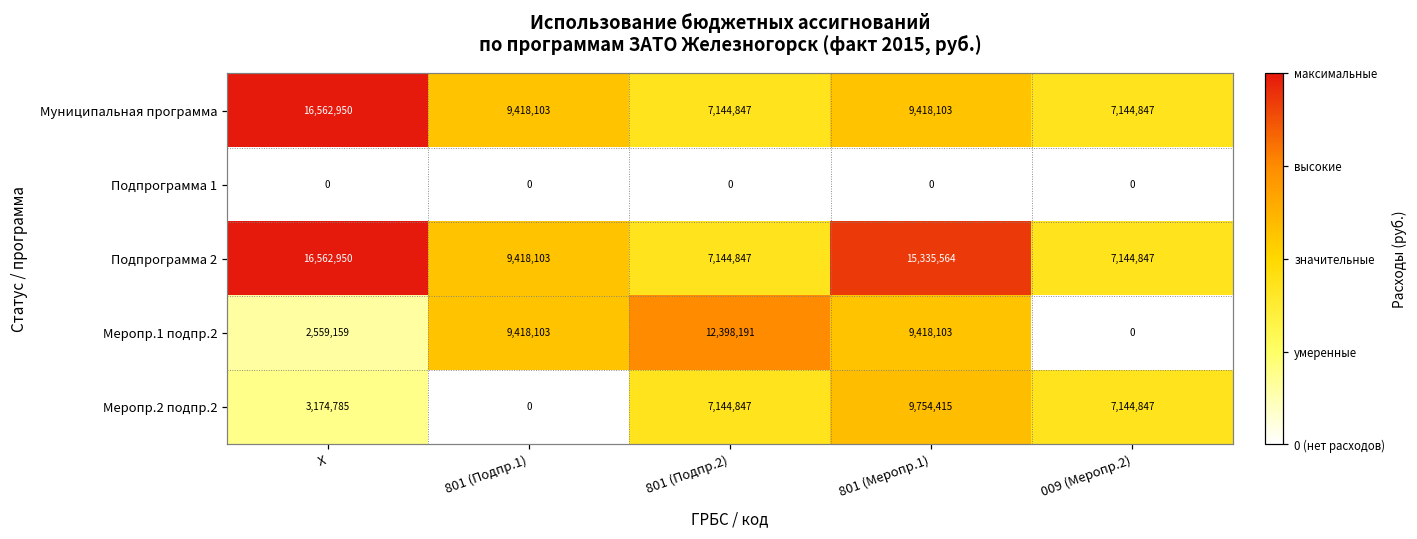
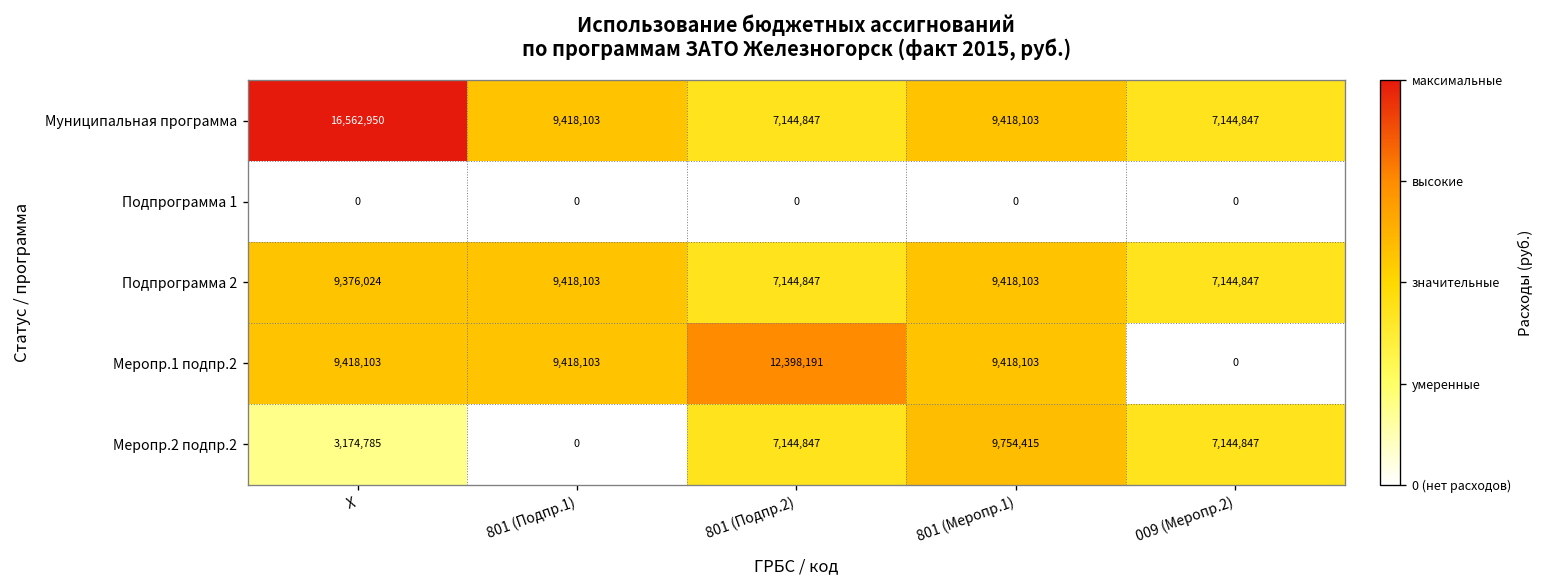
  {
    "Муниципальная программа": {
      "Х": "16,562,950",
      "801 (Подпр.1)": "9,418,103",
      "801 (Подпр.2)": "7,144,847",
      "801 (Меропр.1)": "9,418,103",
      "009 (Меропр.2)": "7,144,847"
    },
    "Подпрограмма 1": {
      "Х": "0",
      "801 (Подпр.1)": "0",
      "801 (Подпр.2)": "0",
      "801 (Меропр.1)": "0",
      "009 (Меропр.2)": "0"
    },
    "Подпрограмма 2": {
-     "Х": "16,562,950",
+     "Х": "9,376,024",
      "801 (Подпр.1)": "9,418,103",
      "801 (Подпр.2)": "7,144,847",
-     "801 (Меропр.1)": "15,335,564",
+     "801 (Меропр.1)": "9,418,103",
      "009 (Меропр.2)": "7,144,847"
    },
    "Меропр.1 подпр.2": {
-     "Х": "2,559,159",
+     "Х": "9,418,103",
      "801 (Подпр.1)": "9,418,103",
      "801 (Подпр.2)": "12,398,191",
      "801 (Меропр.1)": "9,418,103",
      "009 (Меропр.2)": "0"
    },
    "Меропр.2 подпр.2": {
      "Х": "3,174,785",
      "801 (Подпр.1)": "0",
      "801 (Подпр.2)": "7,144,847",
      "801 (Меропр.1)": "9,754,415",
      "009 (Меропр.2)": "7,144,847"
    }
  }
